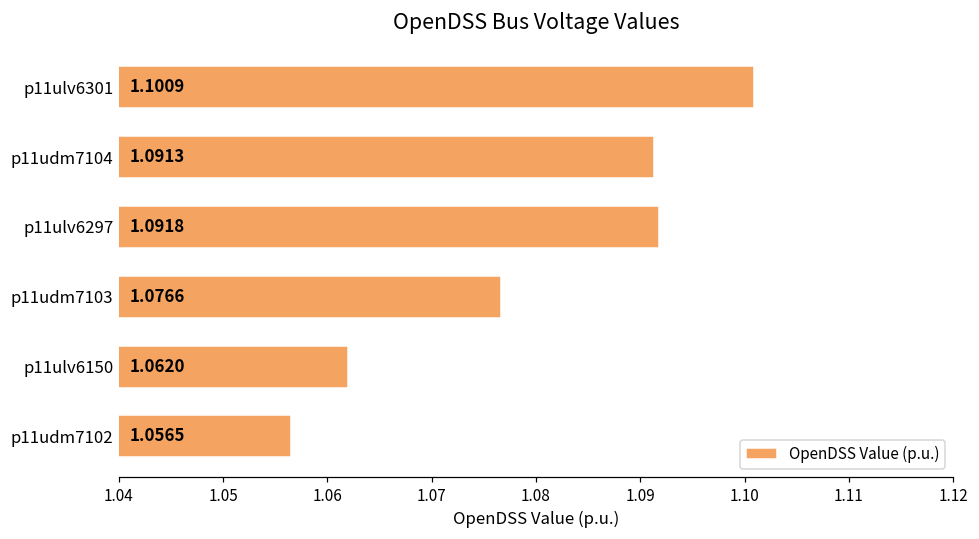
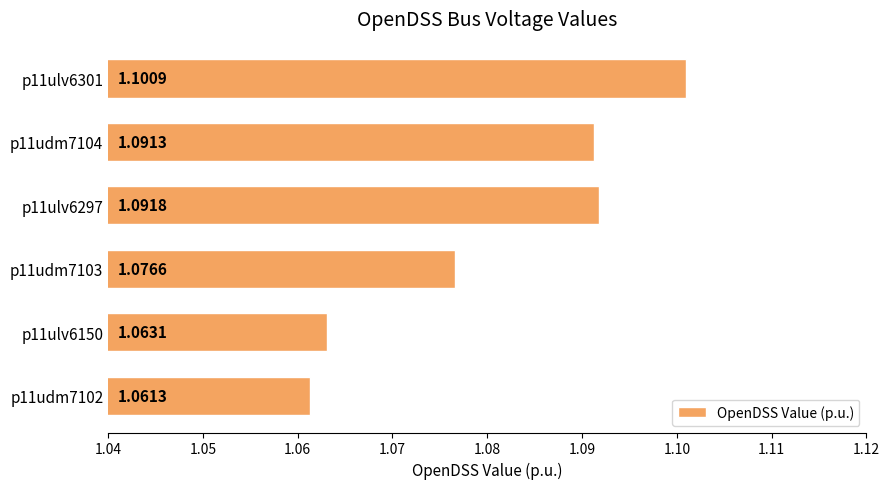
  {
    "p11ulv6301": 1.1009,
    "p11udm7104": 1.0913,
    "p11ulv6297": 1.0918,
    "p11udm7103": 1.0766,
-   "p11ulv6150": 1.0620,
-   "p11udm7102": 1.0565
+   "p11ulv6150": 1.0631,
+   "p11udm7102": 1.0613
  }
